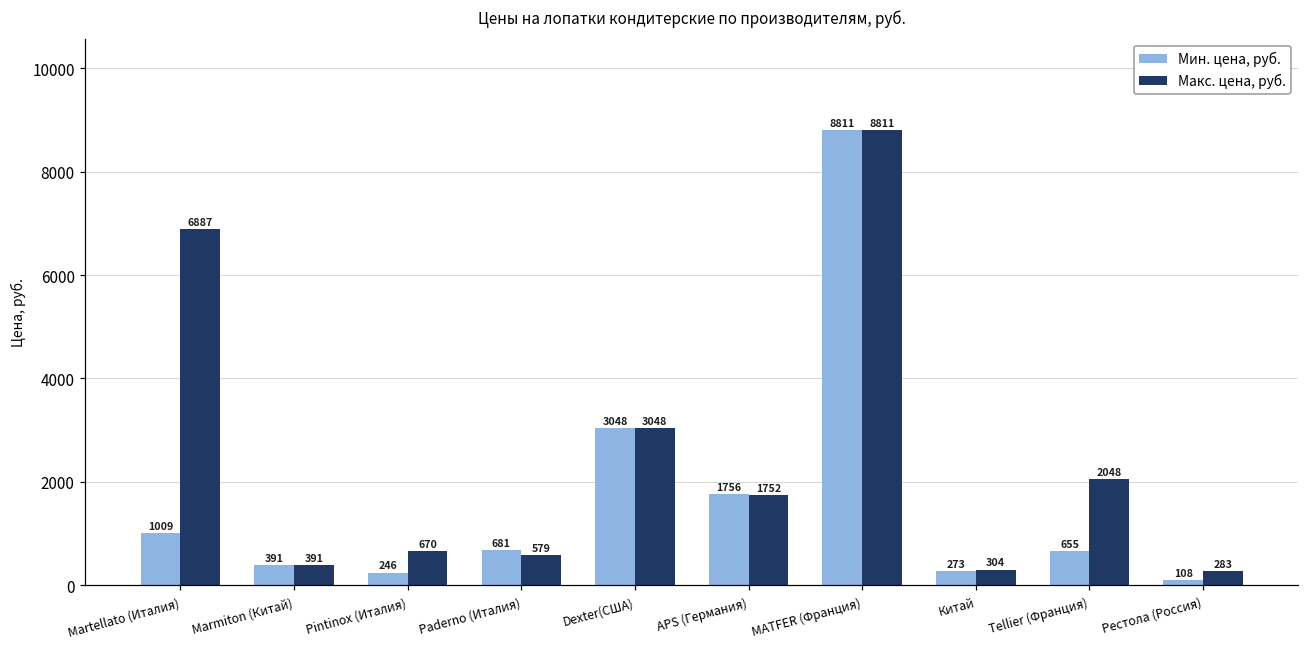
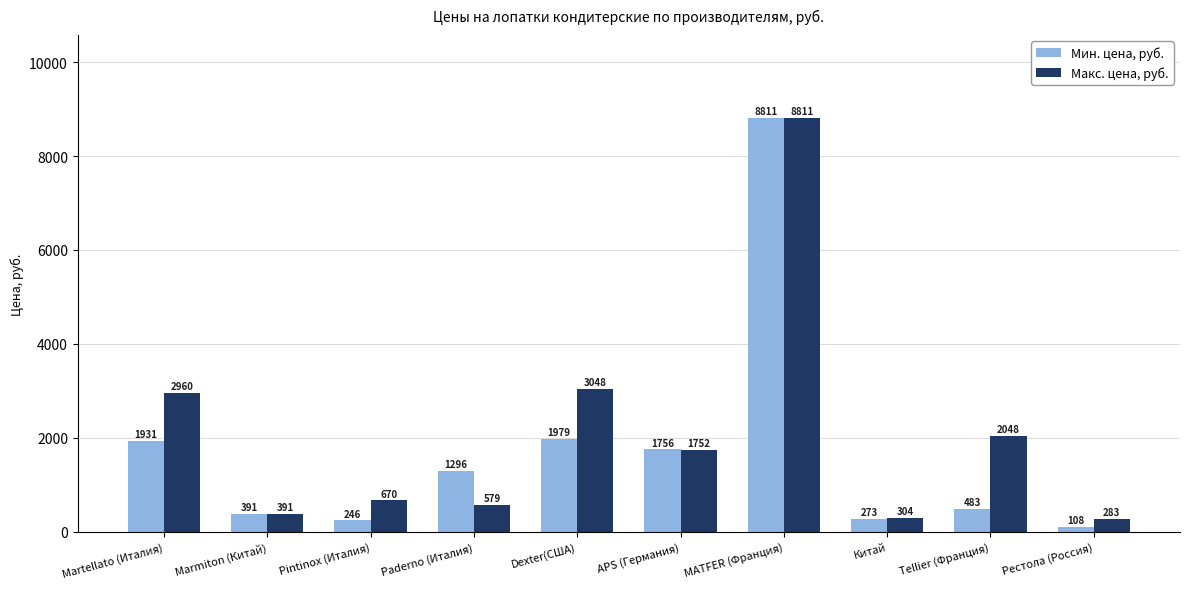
  {
    "Мин. цена, руб.": {
-     "Martellato (Италия)": 1009,
+     "Martellato (Италия)": 1931,
      "Marmiton (Китай)": 391,
      "Pintinox (Италия)": 246,
-     "Paderno (Италия)": 681,
-     "Dexter(США)": 3048,
+     "Paderno (Италия)": 1296,
+     "Dexter(США)": 1979,
      "APS (Германия)": 1756,
      "MATFER (Франция)": 8811,
      "Китай": 273,
-     "Tellier (Франция)": 655,
+     "Tellier (Франция)": 483,
      "Рестола (Россия)": 108
    },
    "Макс. цена, руб.": {
-     "Martellato (Италия)": 6887,
+     "Martellato (Италия)": 2960,
      "Marmiton (Китай)": 391,
      "Pintinox (Италия)": 670,
      "Paderno (Италия)": 579,
      "Dexter(США)": 3048,
      "APS (Германия)": 1752,
      "MATFER (Франция)": 8811,
      "Китай": 304,
      "Tellier (Франция)": 2048,
      "Рестола (Россия)": 283
    }
  }
